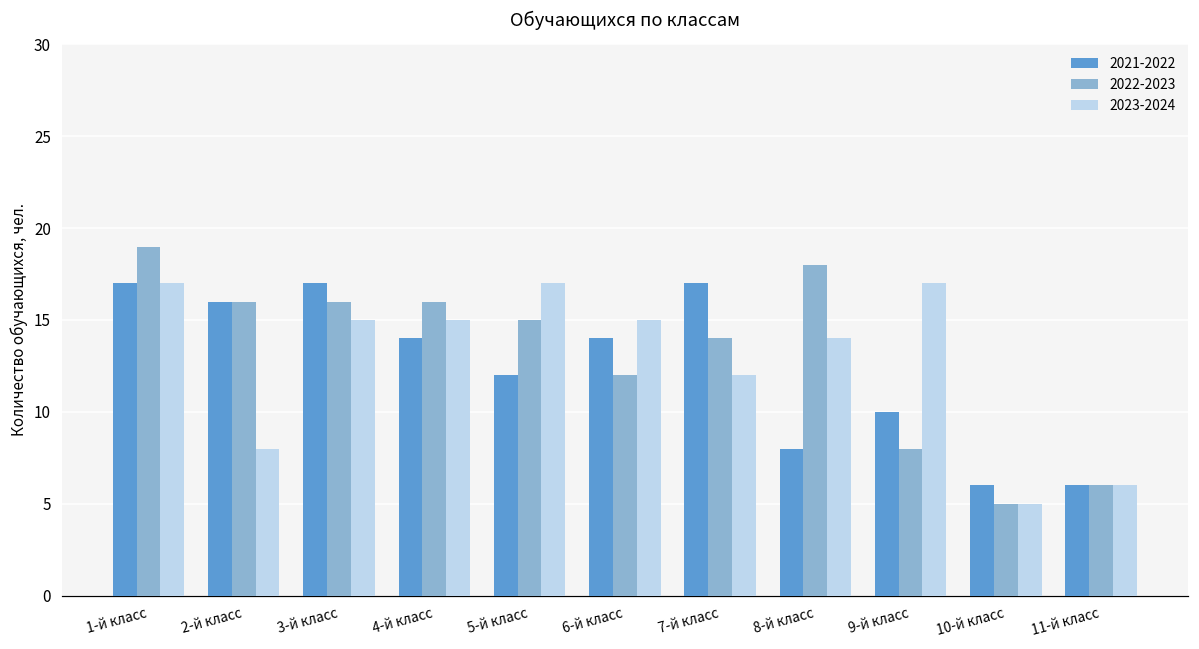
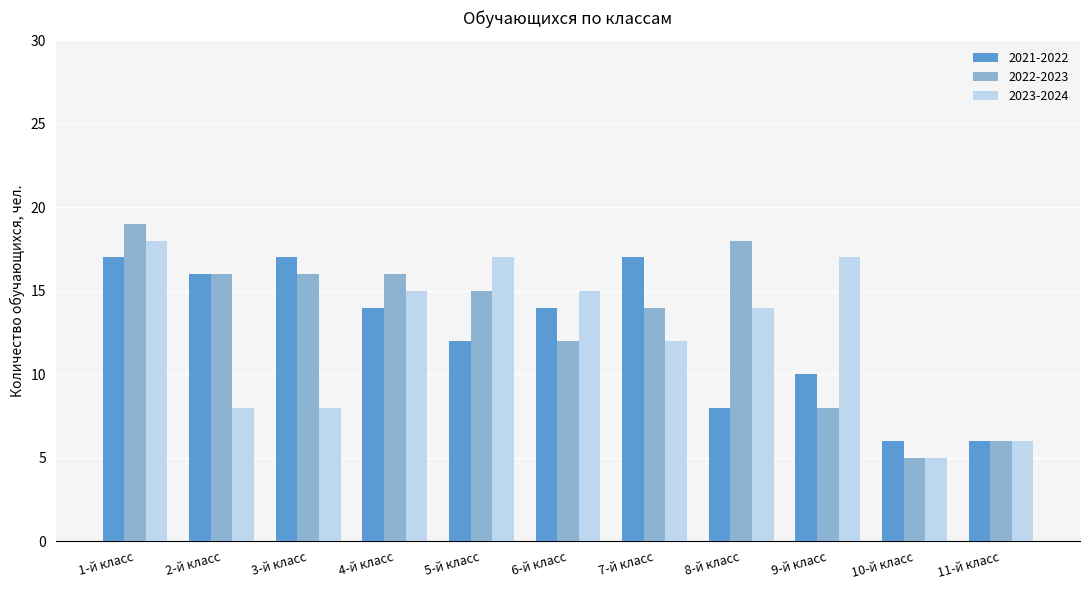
  {
    "2023-2024": {
-     "1-й класс": 17,
+     "1-й класс": 18,
      "2-й класс": 8,
-     "3-й класс": 15,
+     "3-й класс": 8,
      "4-й класс": 15,
      "5-й класс": 17,
      "6-й класс": 15,
      "7-й класс": 12,
      "8-й класс": 14,
      "9-й класс": 17,
      "10-й класс": 5,
      "11-й класс": 6
    }
  }
